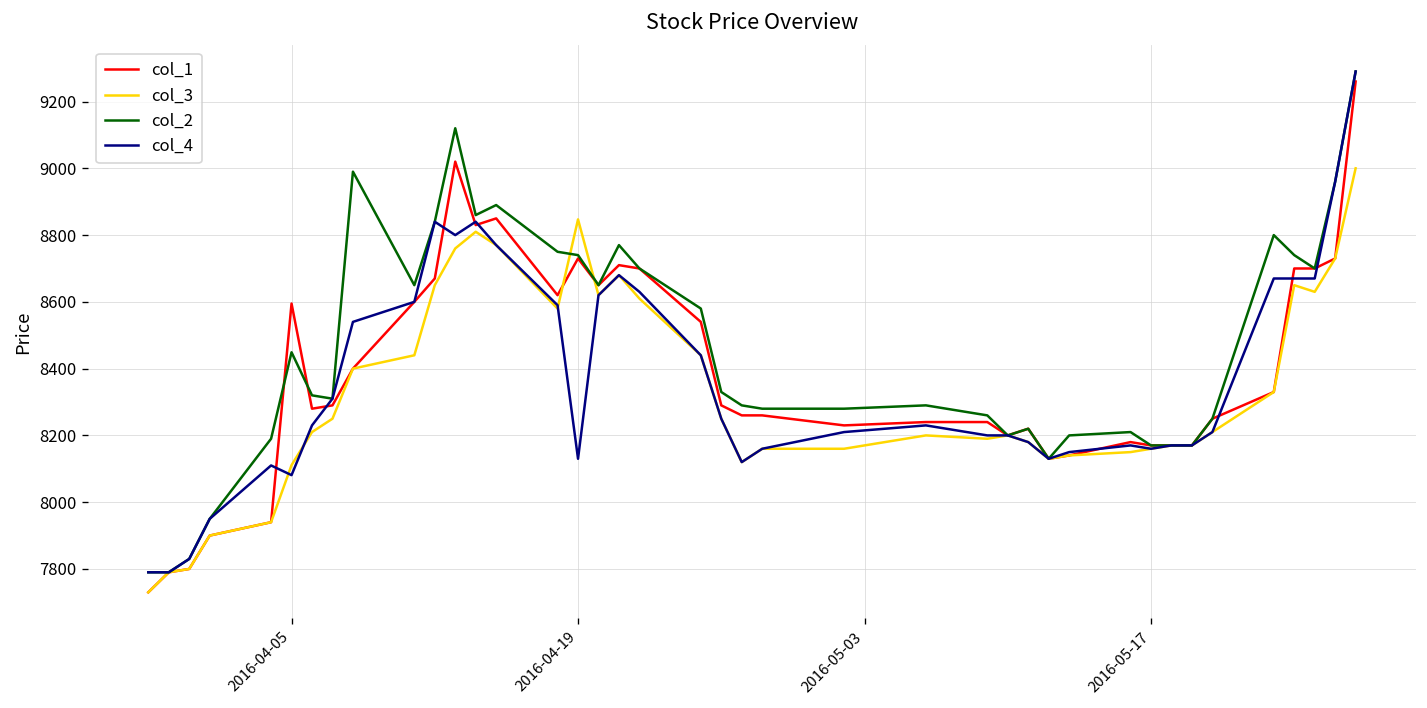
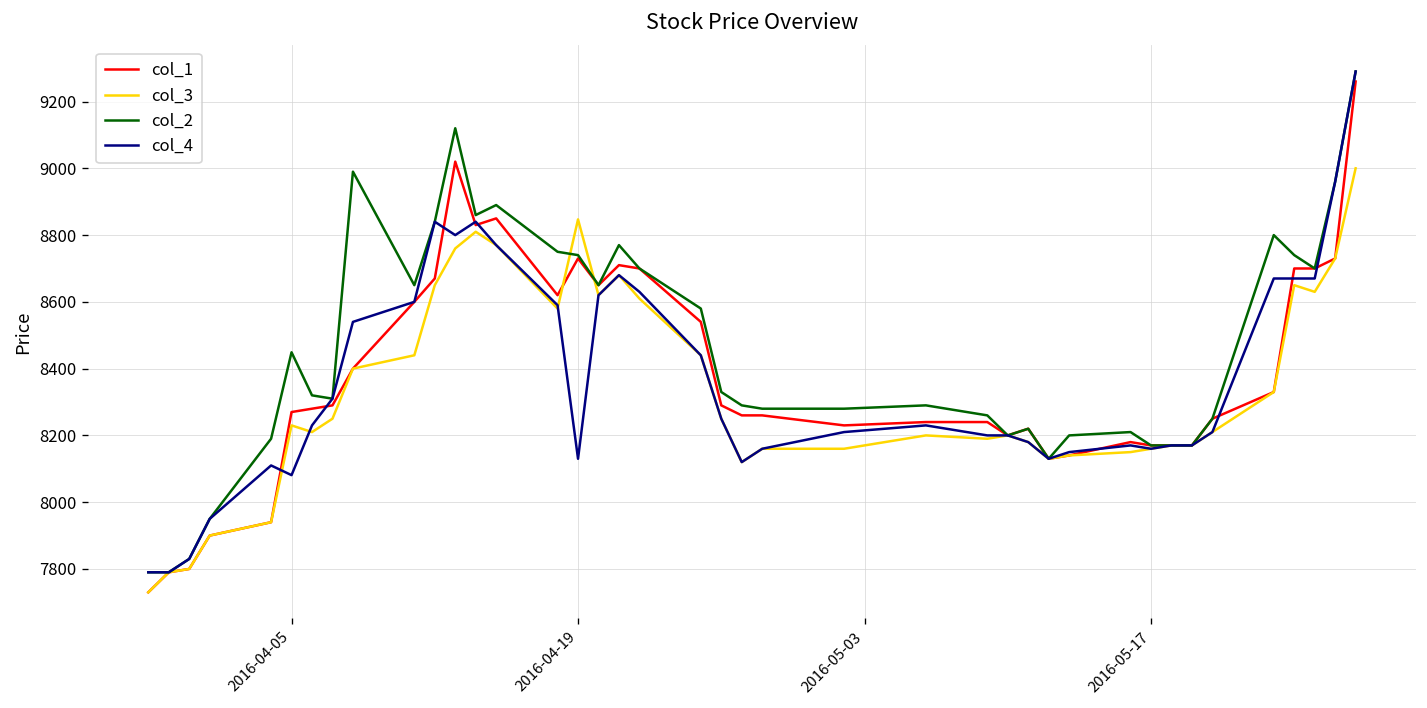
  {
    "col_1": {
-     "2016-04-05": 8600,
+     "2016-04-05": 8270,
      "2016-04-19": 8730
    },
    "col_3": {
-     "2016-04-05": 8110,
+     "2016-04-05": 8230,
      "2016-04-19": 8850
    },
    "col_2": {
      "2016-04-05": 8450,
      "2016-04-19": 8740
    },
    "col_4": {
      "2016-04-05": 8080,
      "2016-04-19": 8130
    }
  }
